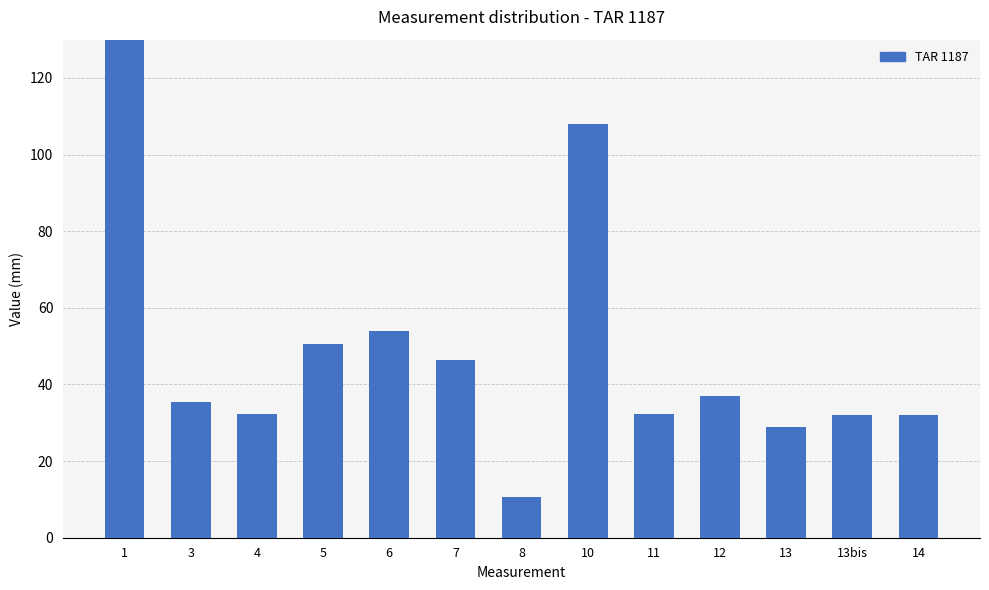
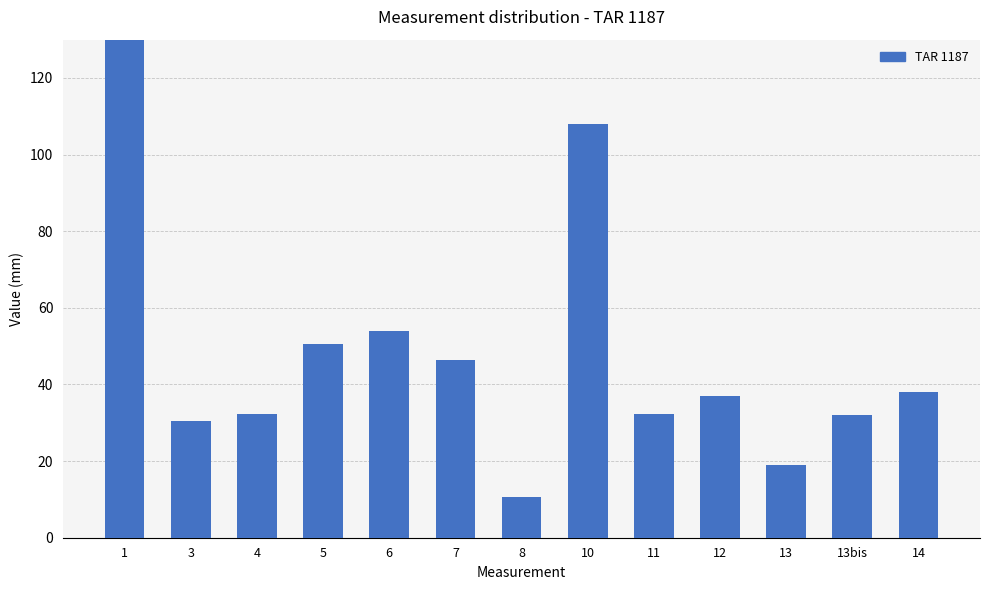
  {
-   "3": 36,
+   "3": 31,
    "4": 32,
    "5": 51,
    "6": 54,
    "7": 47,
    "8": 11,
    "10": 108,
    "11": 32,
    "12": 37,
-   "13": 29,
+   "13": 19,
    "13bis": 32,
-   "14": 32
+   "14": 38
  }
